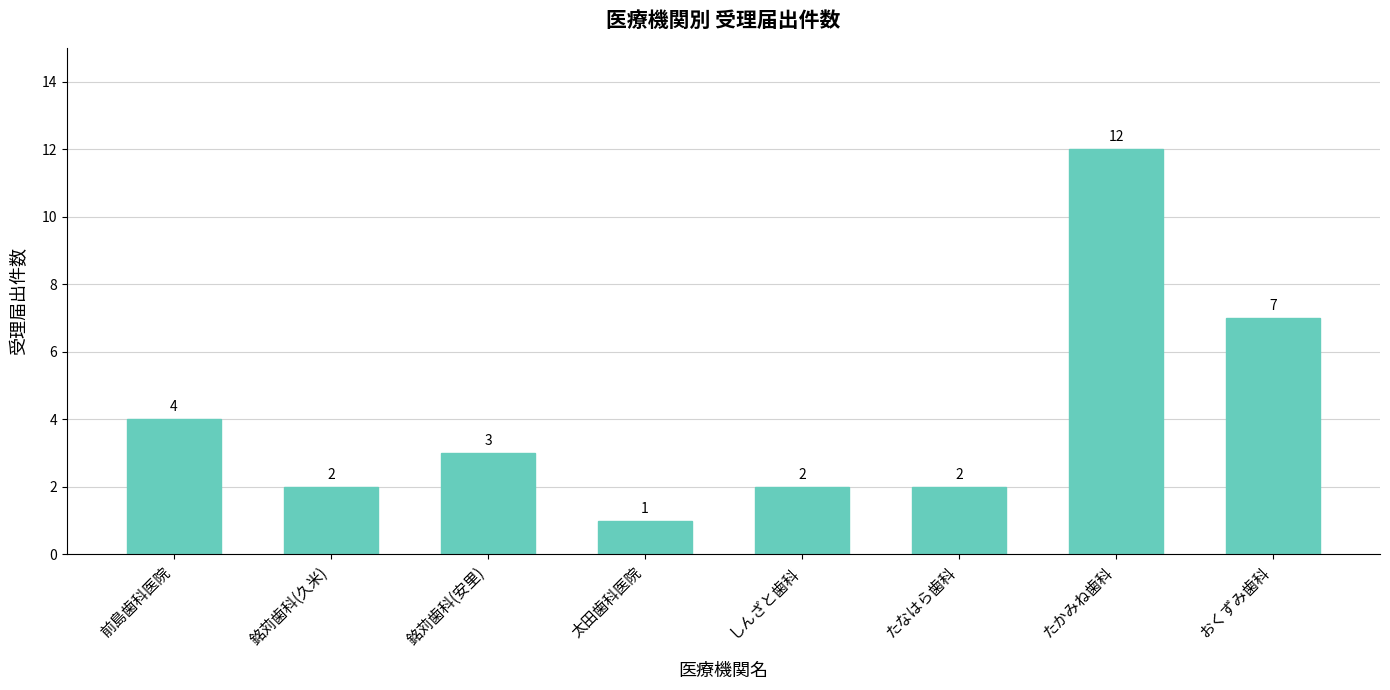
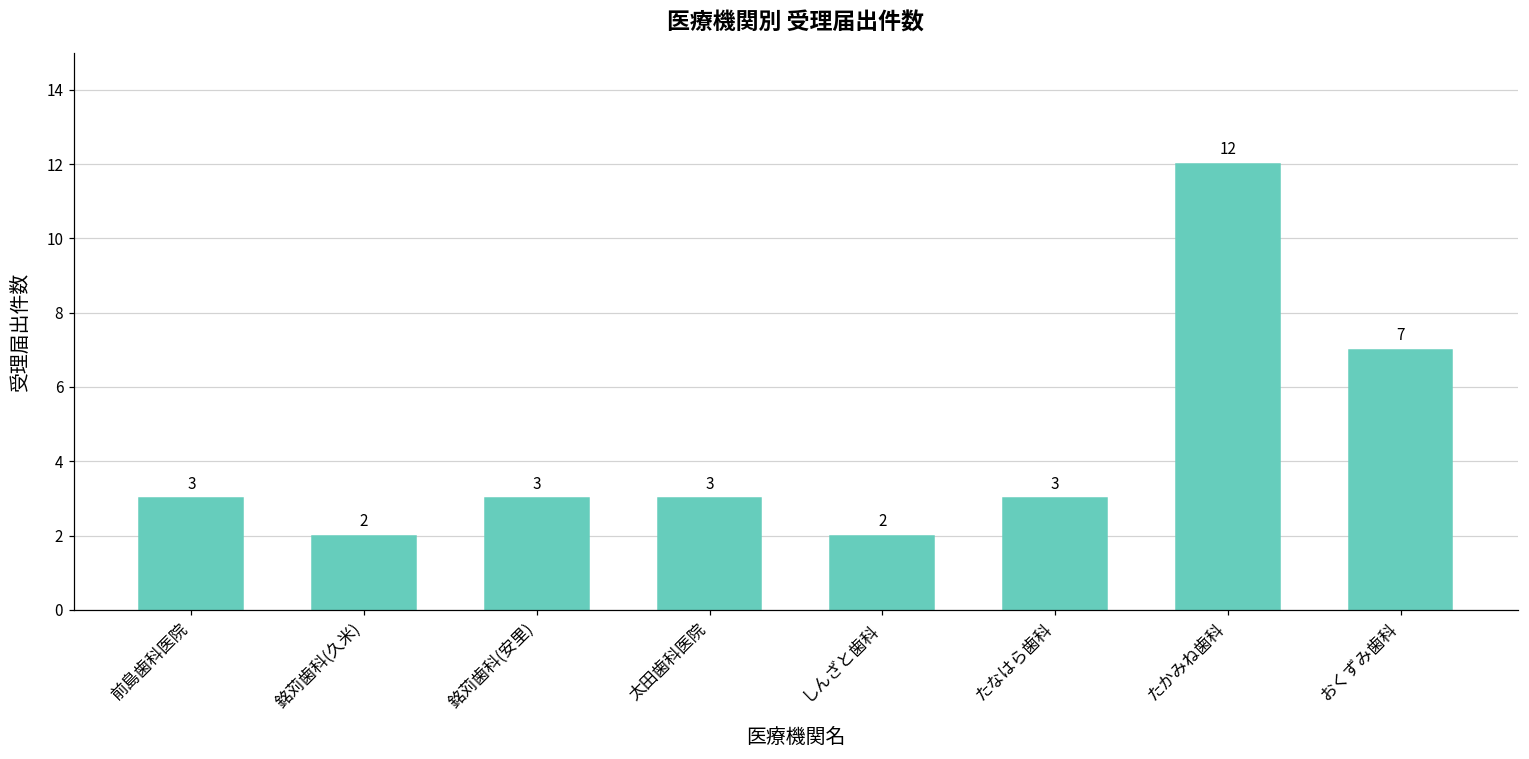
  {
-   "前島歯科医院": 4,
+   "前島歯科医院": 3,
    "銘苅歯科(久米)": 2,
    "銘苅歯科(安里)": 3,
-   "太田歯科医院": 1,
+   "太田歯科医院": 3,
    "しんざと歯科": 2,
-   "たなはら歯科": 2,
+   "たなはら歯科": 3,
    "たかみね歯科": 12,
    "おくずみ歯科": 7
  }
